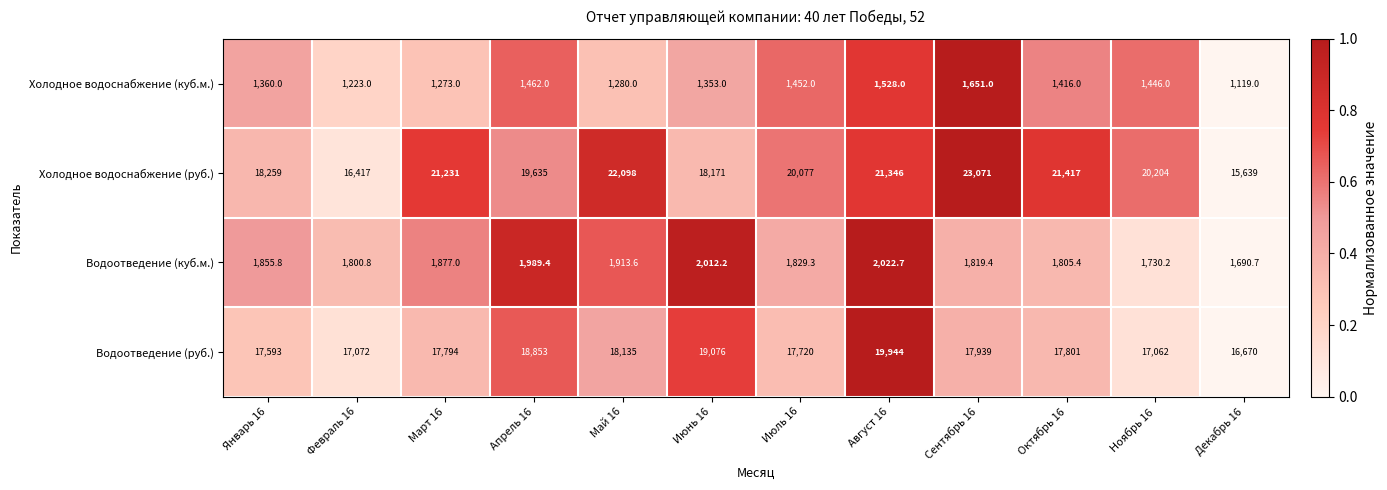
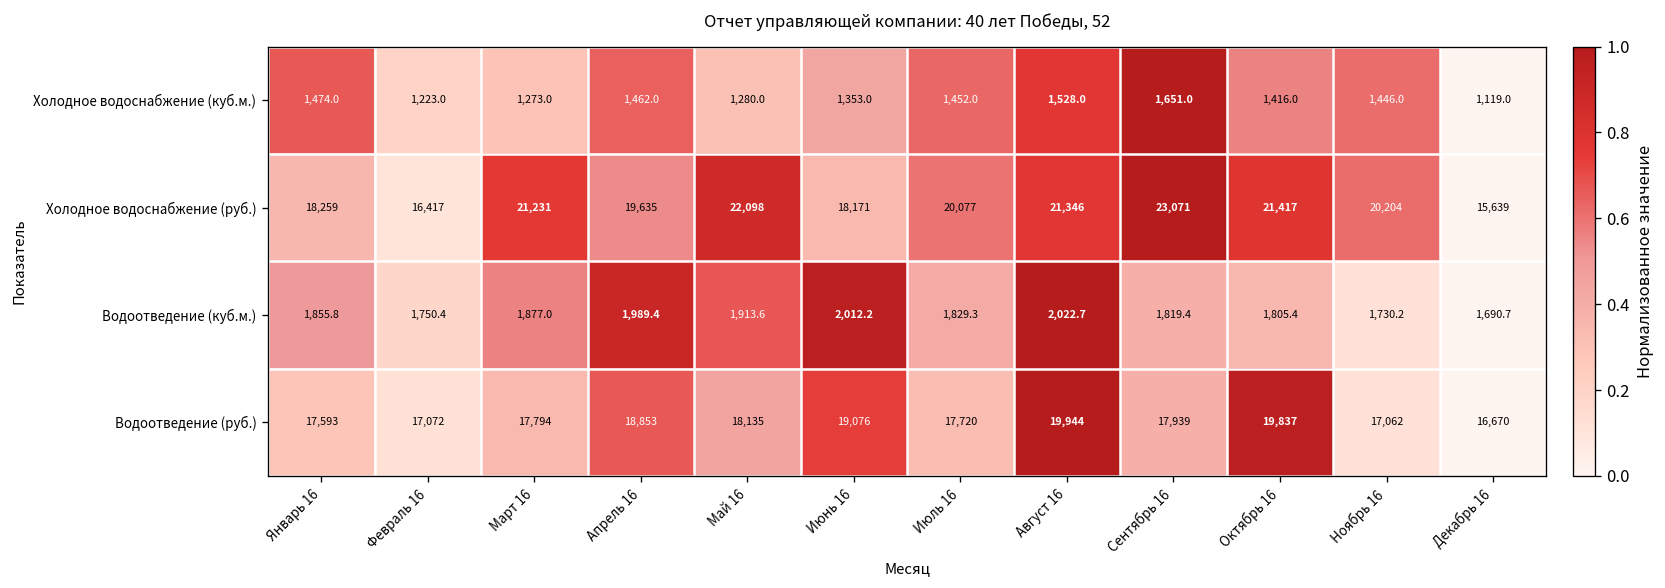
  {
    "Холодное водоснабжение (куб.м.)": {
-     "Январь 16": "1,360.0",
+     "Январь 16": "1,474.0",
      "Февраль 16": "1,223.0",
      "Март 16": "1,273.0",
      "Апрель 16": "1,462.0",
      "Май 16": "1,280.0",
      "Июнь 16": "1,353.0",
      "Июль 16": "1,452.0",
      "Август 16": "1,528.0",
      "Сентябрь 16": "1,651.0",
      "Октябрь 16": "1,416.0",
      "Ноябрь 16": "1,446.0",
      "Декабрь 16": "1,119.0"
    },
    "Холодное водоснабжение (руб.)": {
      "Январь 16": "18,259",
      "Февраль 16": "16,417",
      "Март 16": "21,231",
      "Апрель 16": "19,635",
      "Май 16": "22,098",
      "Июнь 16": "18,171",
      "Июль 16": "20,077",
      "Август 16": "21,346",
      "Сентябрь 16": "23,071",
      "Октябрь 16": "21,417",
      "Ноябрь 16": "20,204",
      "Декабрь 16": "15,639"
    },
    "Водоотведение (куб.м.)": {
      "Январь 16": "1,855.8",
-     "Февраль 16": "1,800.8",
+     "Февраль 16": "1,750.4",
      "Март 16": "1,877.0",
      "Апрель 16": "1,989.4",
      "Май 16": "1,913.6",
      "Июнь 16": "2,012.2",
      "Июль 16": "1,829.3",
      "Август 16": "2,022.7",
      "Сентябрь 16": "1,819.4",
      "Октябрь 16": "1,805.4",
      "Ноябрь 16": "1,730.2",
      "Декабрь 16": "1,690.7"
    },
    "Водоотведение (руб.)": {
      "Январь 16": "17,593",
      "Февраль 16": "17,072",
      "Март 16": "17,794",
      "Апрель 16": "18,853",
      "Май 16": "18,135",
      "Июнь 16": "19,076",
      "Июль 16": "17,720",
      "Август 16": "19,944",
      "Сентябрь 16": "17,939",
-     "Октябрь 16": "17,801",
+     "Октябрь 16": "19,837",
      "Ноябрь 16": "17,062",
      "Декабрь 16": "16,670"
    }
  }
